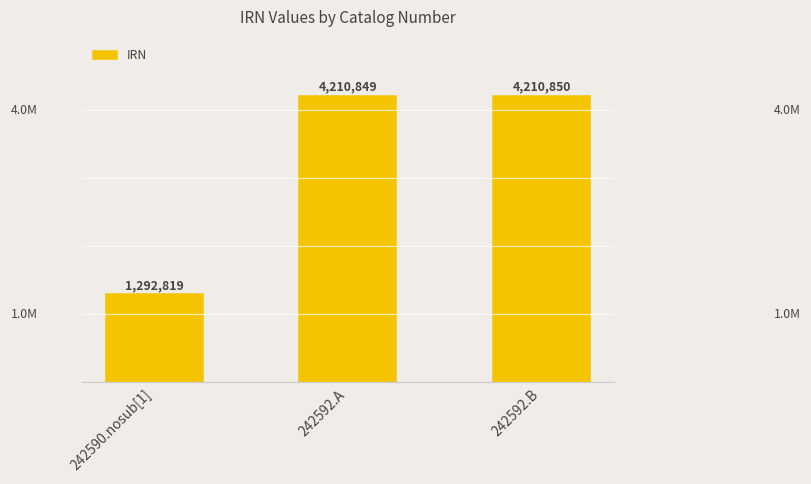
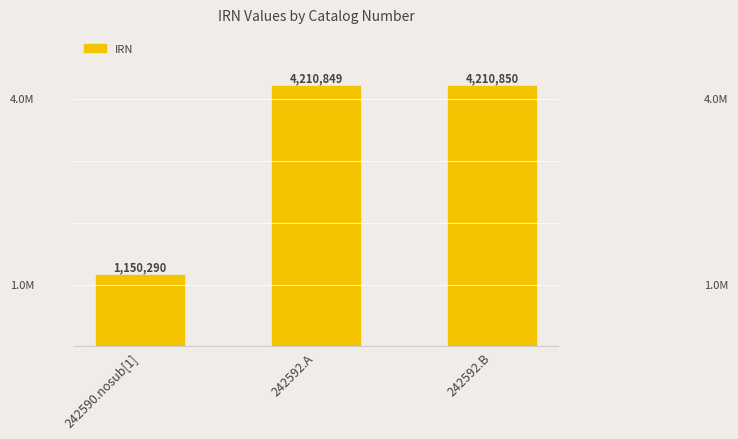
  {
-   "242590.nosub[1]": "1,292,819",
+   "242590.nosub[1]": "1,150,290",
    "242592.A": "4,210,849",
    "242592.B": "4,210,850"
  }
